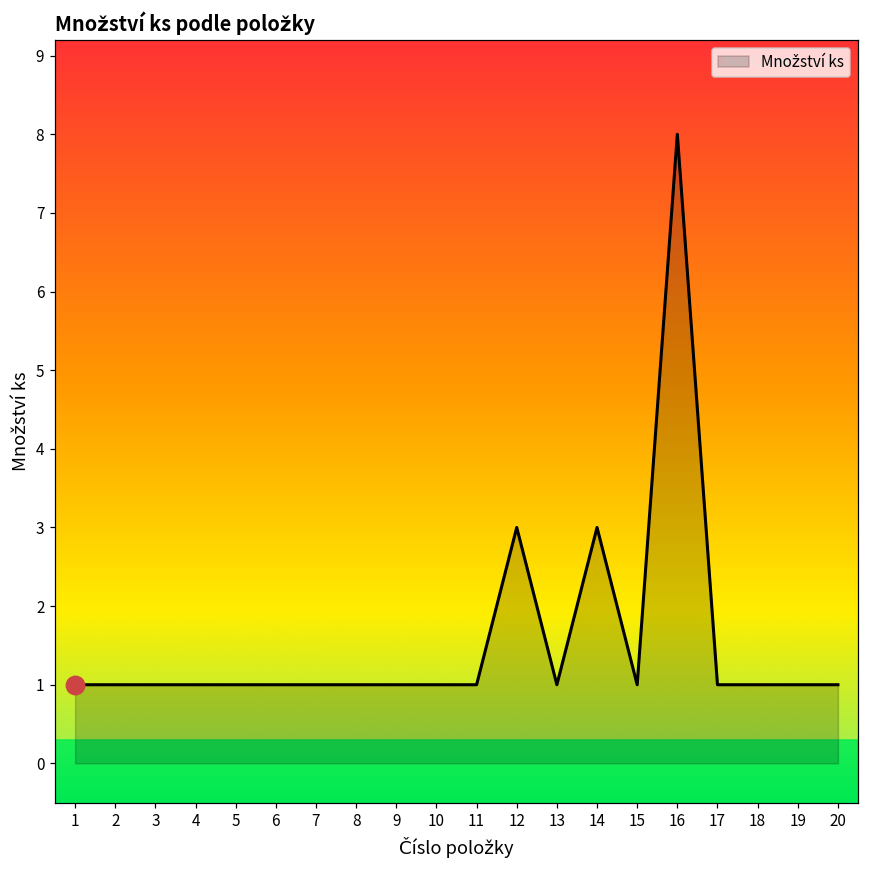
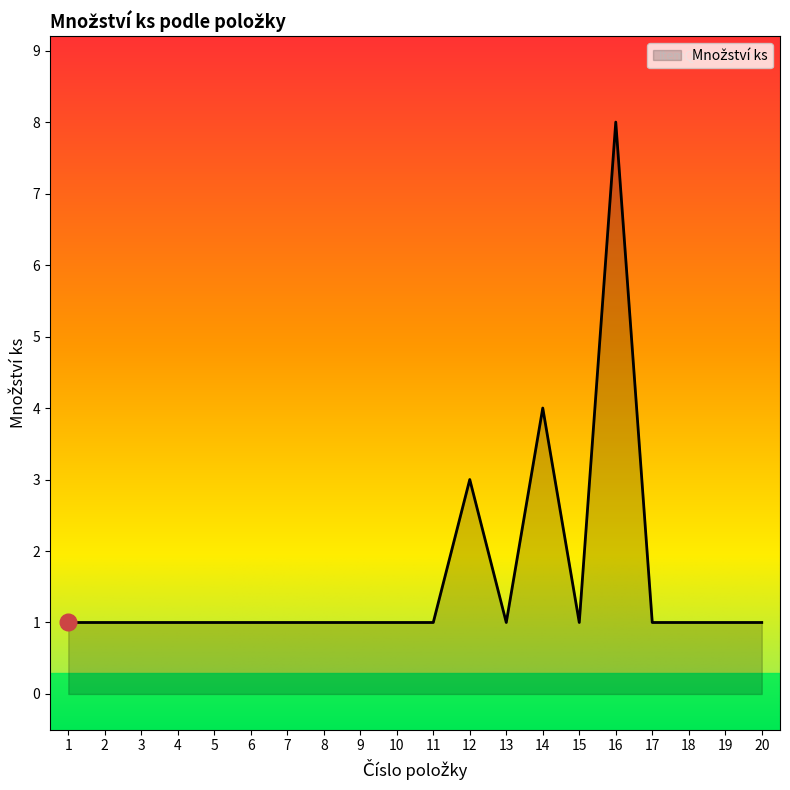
  {
    "Množství ks": {
      "2": 1,
      "3": 1,
      "4": 1,
      "5": 1,
      "6": 1,
      "7": 1,
      "8": 1,
      "9": 1,
      "10": 1,
      "11": 1,
      "12": 3,
      "13": 1,
-     "14": 3,
+     "14": 4,
      "15": 1,
      "16": 8,
      "17": 1,
      "18": 1,
      "19": 1,
      "20": 1
    }
  }
